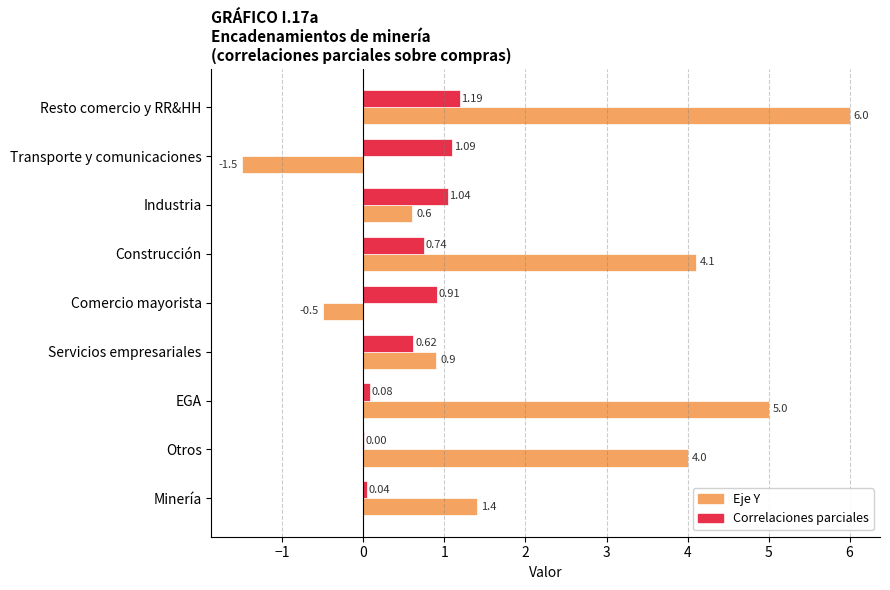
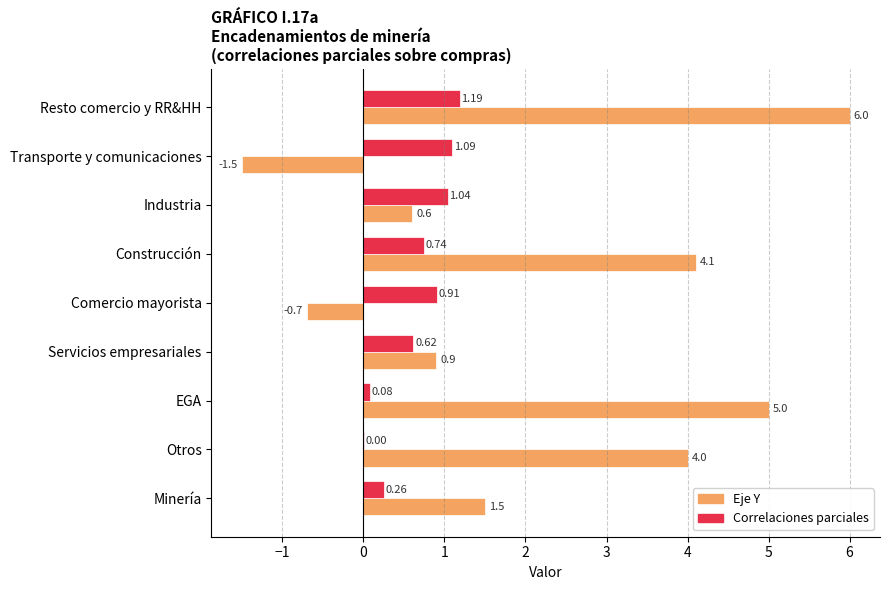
  {
    "Eje Y": {
      "Resto comercio y RR&HH": 6.0,
      "Transporte y comunicaciones": -1.5,
      "Industria": 0.6,
      "Construcción": 4.1,
-     "Comercio mayorista": -0.5,
+     "Comercio mayorista": -0.7,
      "Servicios empresariales": 0.9,
      "EGA": 5.0,
      "Otros": 4.0,
-     "Minería": 1.4
+     "Minería": 1.5
    },
    "Correlaciones parciales": {
      "Resto comercio y RR&HH": 1.19,
      "Transporte y comunicaciones": 1.09,
      "Industria": 1.04,
      "Construcción": 0.74,
      "Comercio mayorista": 0.91,
      "Servicios empresariales": 0.62,
      "EGA": 0.08,
      "Otros": 0.00,
-     "Minería": 0.04
+     "Minería": 0.26
    }
  }
